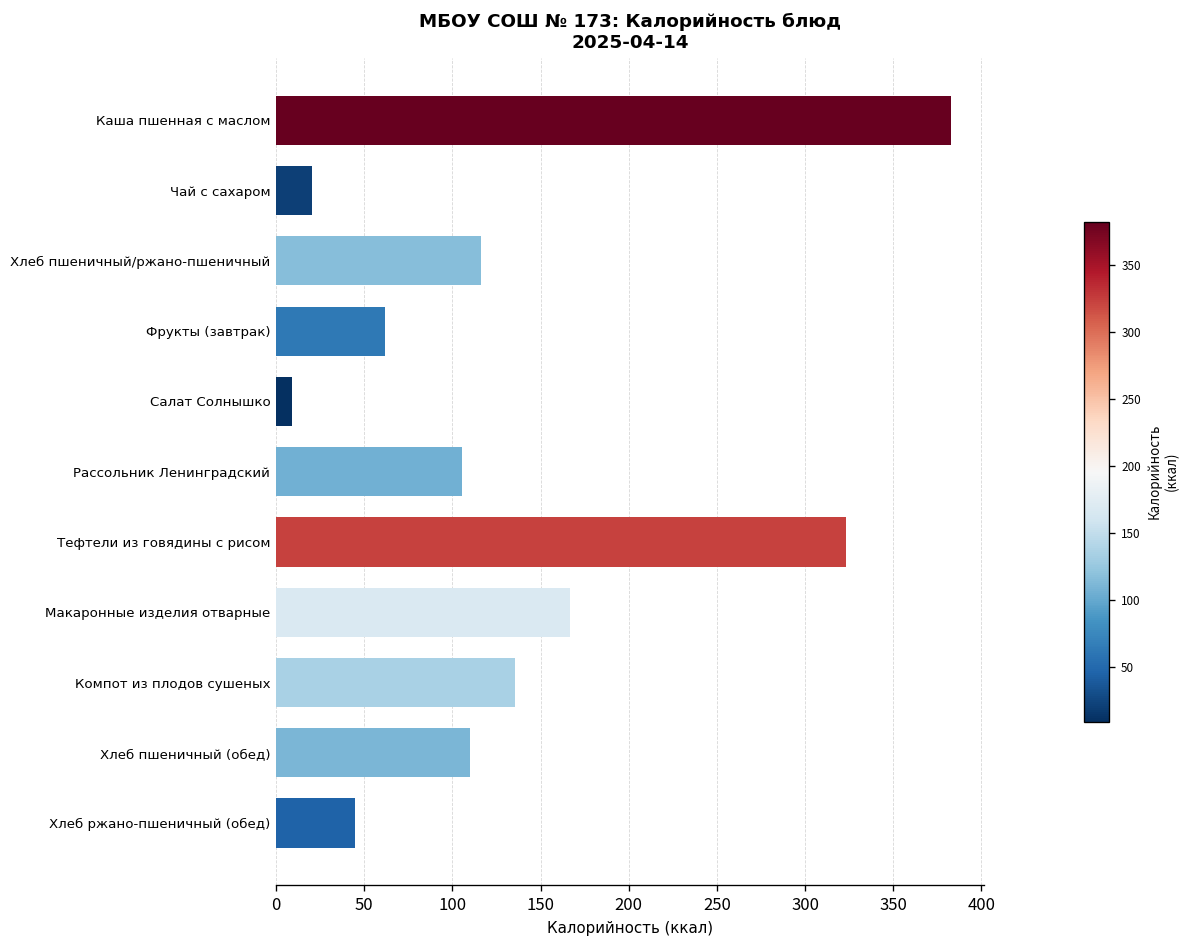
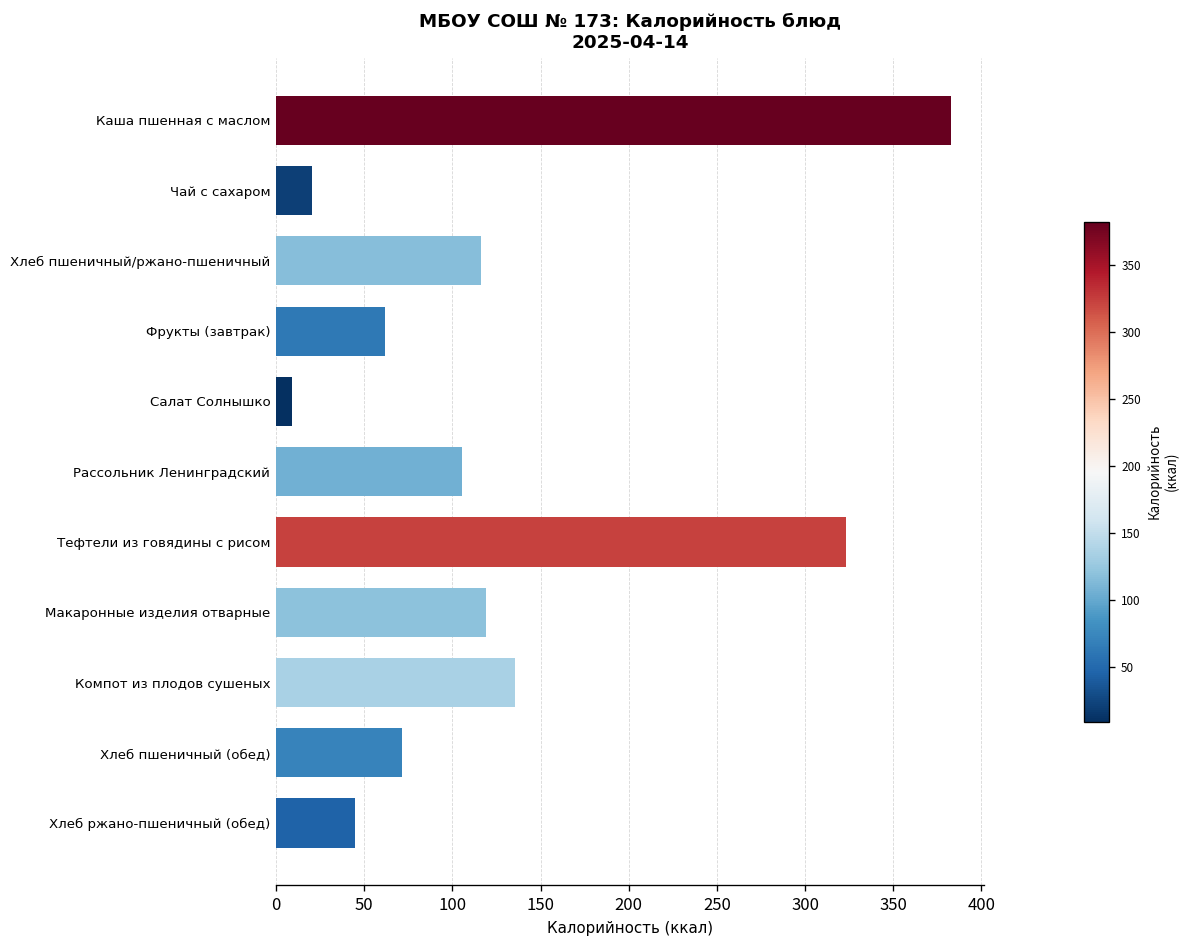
  {
    "Каша пшенная с маслом": 383,
    "Чай с сахаром": 20,
    "Хлеб пшеничный/ржано-пшеничный": 116,
    "Фрукты (завтрак)": 62,
    "Салат Солнышко": 9,
    "Рассольник Ленинградский": 106,
    "Тефтели из говядины с рисом": 323,
-   "Макаронные изделия отварные": 167,
+   "Макаронные изделия отварные": 119,
    "Компот из плодов сушеных": 136,
-   "Хлеб пшеничный (обед)": 110,
+   "Хлеб пшеничный (обед)": 71,
    "Хлеб ржано-пшеничный (обед)": 45
  }
